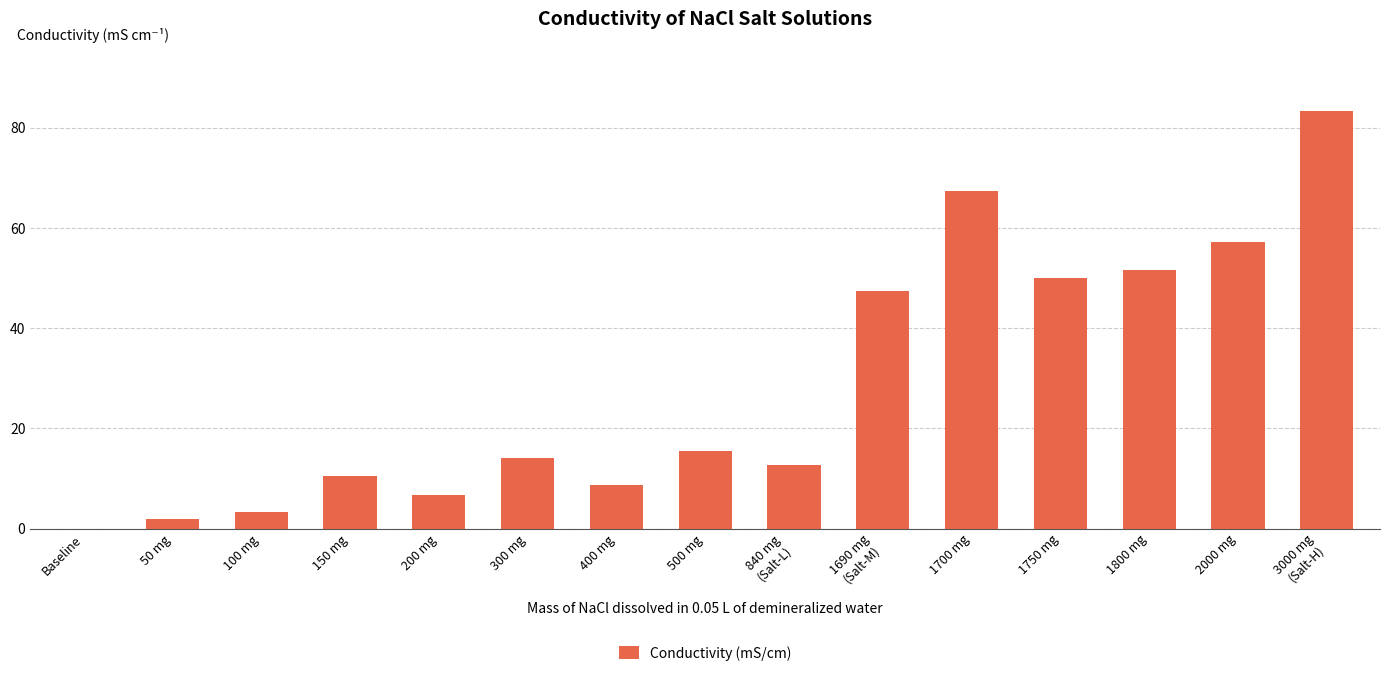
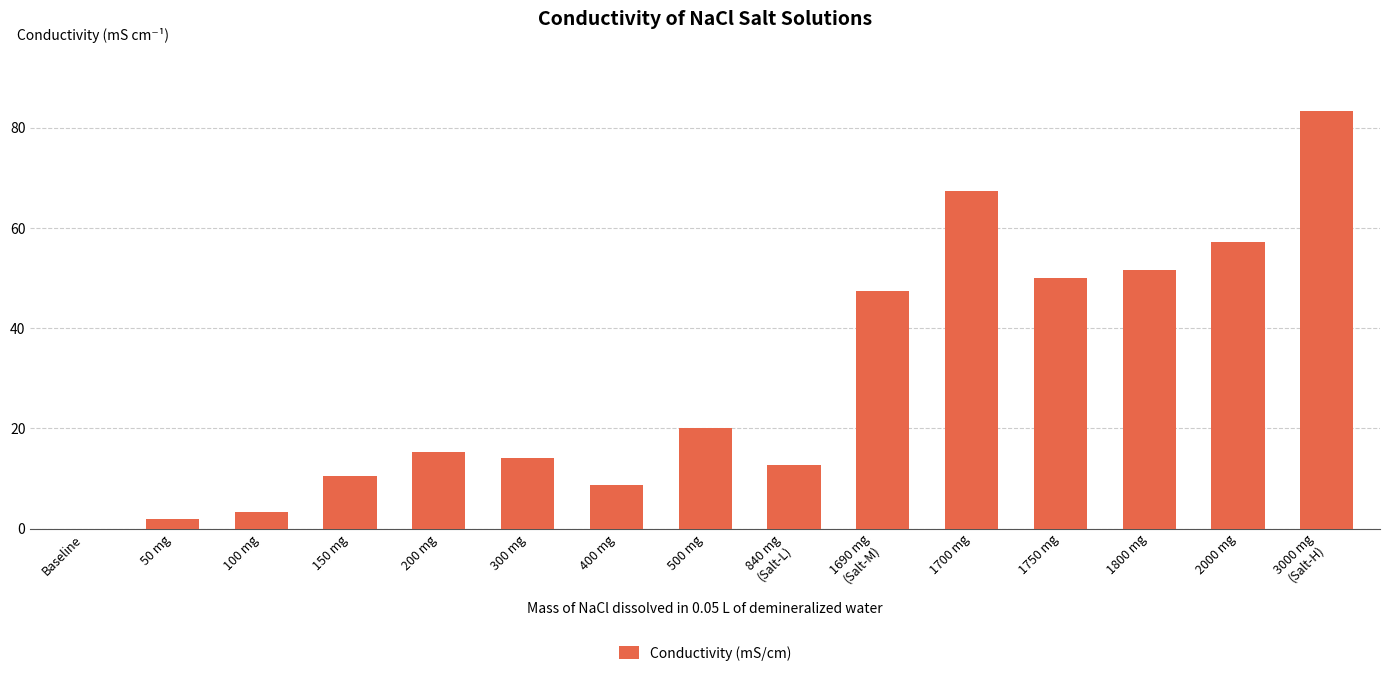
  {
    "50 mg": 2,
    "100 mg": 3,
    "150 mg": 10,
-   "200 mg": 7,
+   "200 mg": 15,
    "300 mg": 14,
    "400 mg": 9,
-   "500 mg": 15,
+   "500 mg": 20,
    "840 mg (Salt-L)": 13,
    "1690 mg (Salt-M)": 47,
    "1700 mg": 67,
    "1750 mg": 50,
    "1800 mg": 52,
    "2000 mg": 57,
    "3000 mg (Salt-H)": 83
  }
